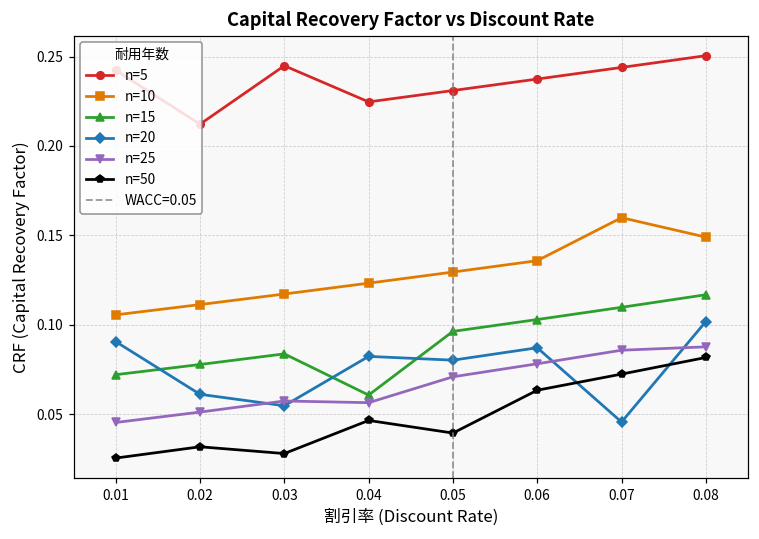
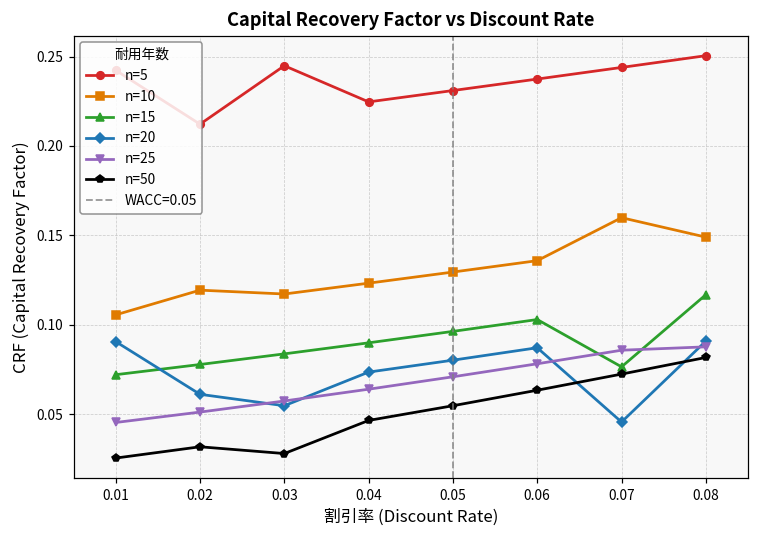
  {
    "n=5": {
      "0.03": 0.245,
      "0.04": 0.225,
      "0.05": 0.231,
      "0.06": 0.237,
      "0.07": 0.244,
      "0.08": 0.250
    },
    "n=10": {
      "0.01": 0.106,
-     "0.02": 0.111,
+     "0.02": 0.119,
      "0.03": 0.117,
      "0.04": 0.123,
      "0.05": 0.130,
      "0.06": 0.136,
      "0.07": 0.160,
      "0.08": 0.149
    },
    "n=15": {
      "0.01": 0.072,
      "0.02": 0.078,
      "0.03": 0.084,
-     "0.04": 0.061,
+     "0.04": 0.090,
      "0.05": 0.096,
      "0.06": 0.103,
-     "0.07": 0.110,
+     "0.07": 0.077,
      "0.08": 0.117
    },
    "n=20": {
      "0.01": 0.091,
      "0.02": 0.061,
      "0.03": 0.055,
-     "0.04": 0.082,
+     "0.04": 0.074,
      "0.05": 0.080,
      "0.06": 0.087,
      "0.07": 0.046,
-     "0.08": 0.102
+     "0.08": 0.091
    },
    "n=25": {
      "0.01": 0.045,
      "0.02": 0.051,
      "0.03": 0.057,
-     "0.04": 0.056,
+     "0.04": 0.064,
      "0.05": 0.071,
      "0.06": 0.078,
      "0.07": 0.086,
      "0.08": 0.088
    },
    "n=50": {
      "0.01": 0.026,
      "0.02": 0.032,
      "0.03": 0.028,
      "0.04": 0.047,
-     "0.05": 0.040,
+     "0.05": 0.055,
      "0.06": 0.063,
      "0.07": 0.072,
      "0.08": 0.082
    }
  }
